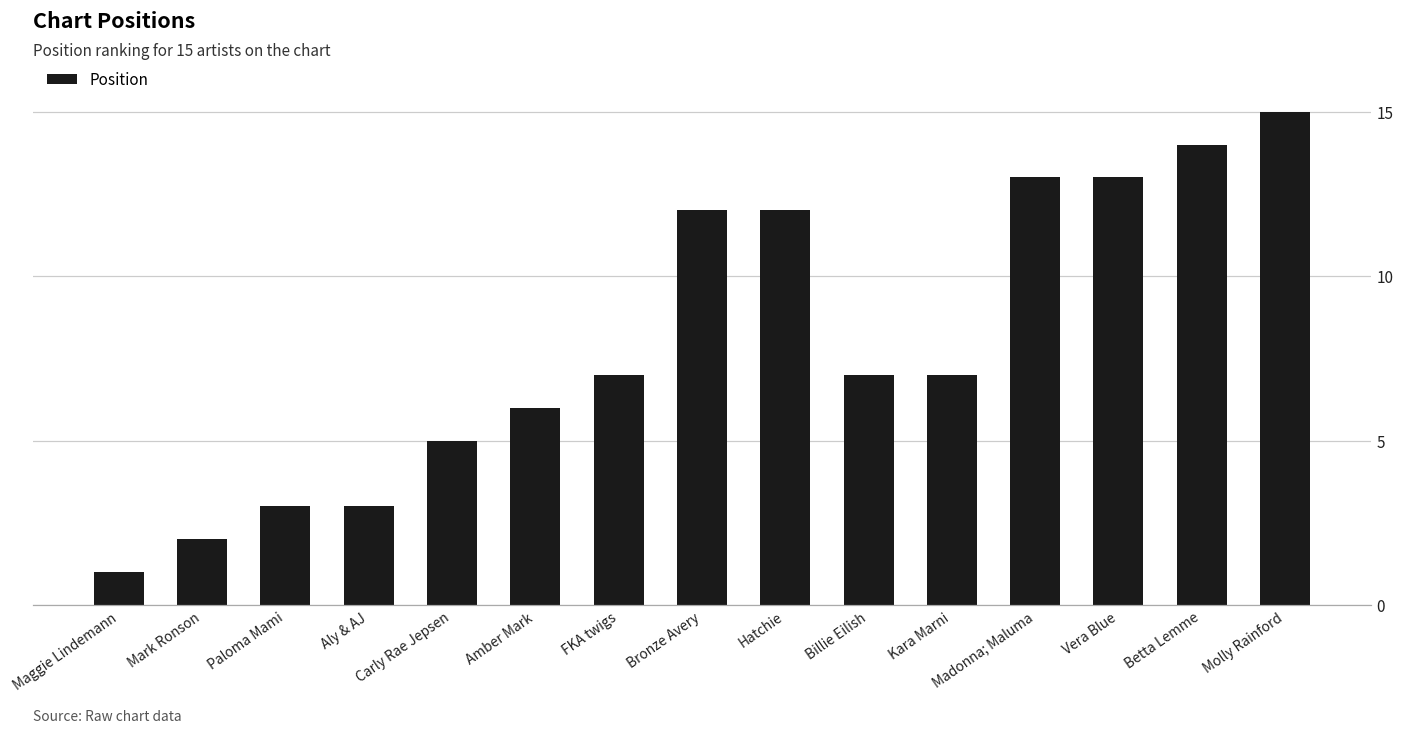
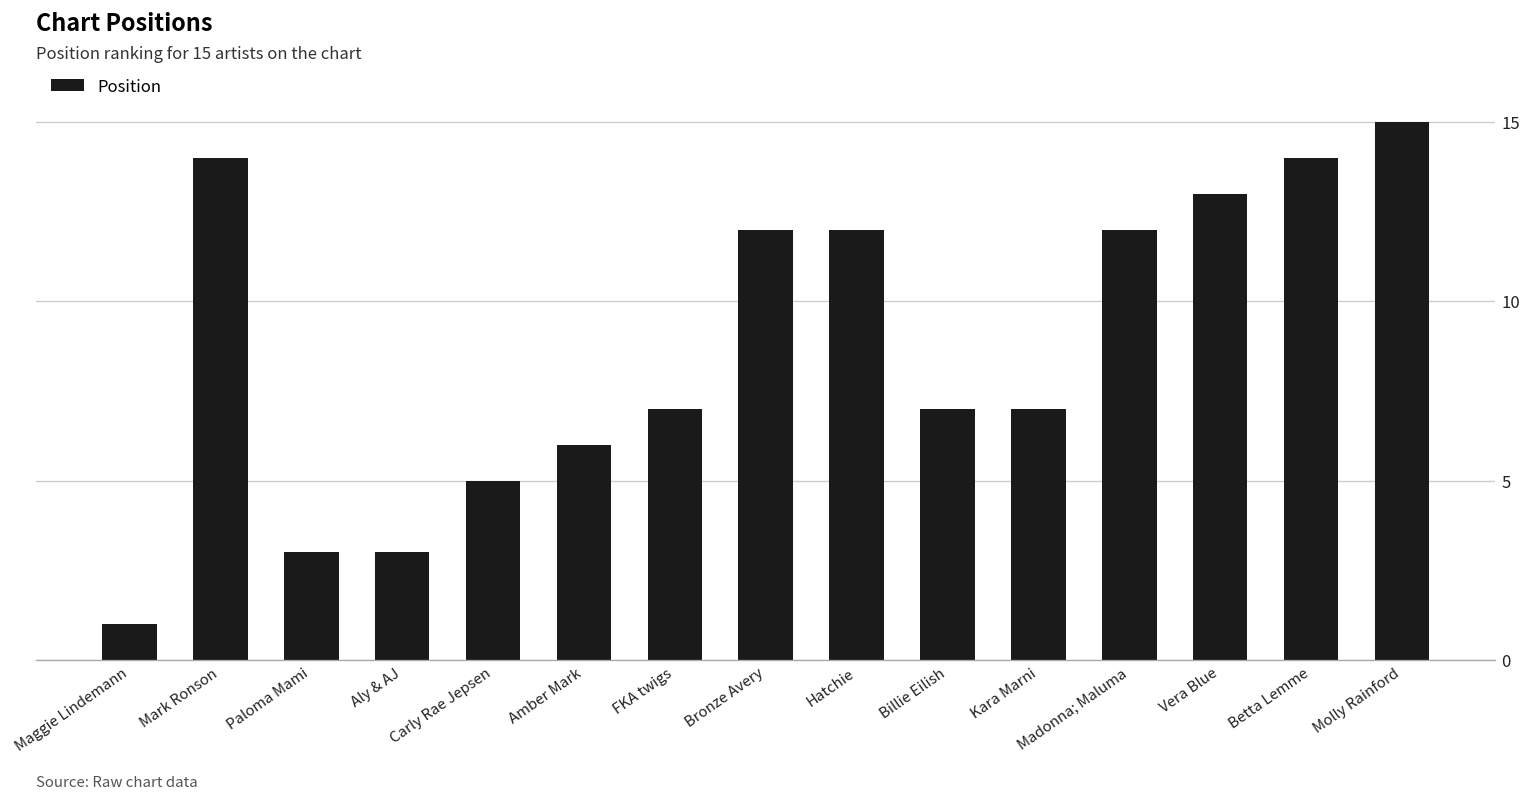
  {
    "Maggie Lindemann": 1,
-   "Mark Ronson": 2,
+   "Mark Ronson": 14,
    "Paloma Mami": 3,
    "Aly & AJ": 3,
    "Carly Rae Jepsen": 5,
    "Amber Mark": 6,
    "FKA twigs": 7,
    "Bronze Avery": 12,
    "Hatchie": 12,
    "Billie Eilish": 7,
    "Kara Marni": 7,
-   "Madonna; Maluma": 13,
+   "Madonna; Maluma": 12,
    "Vera Blue": 13,
    "Betta Lemme": 14,
    "Molly Rainford": 15
  }
